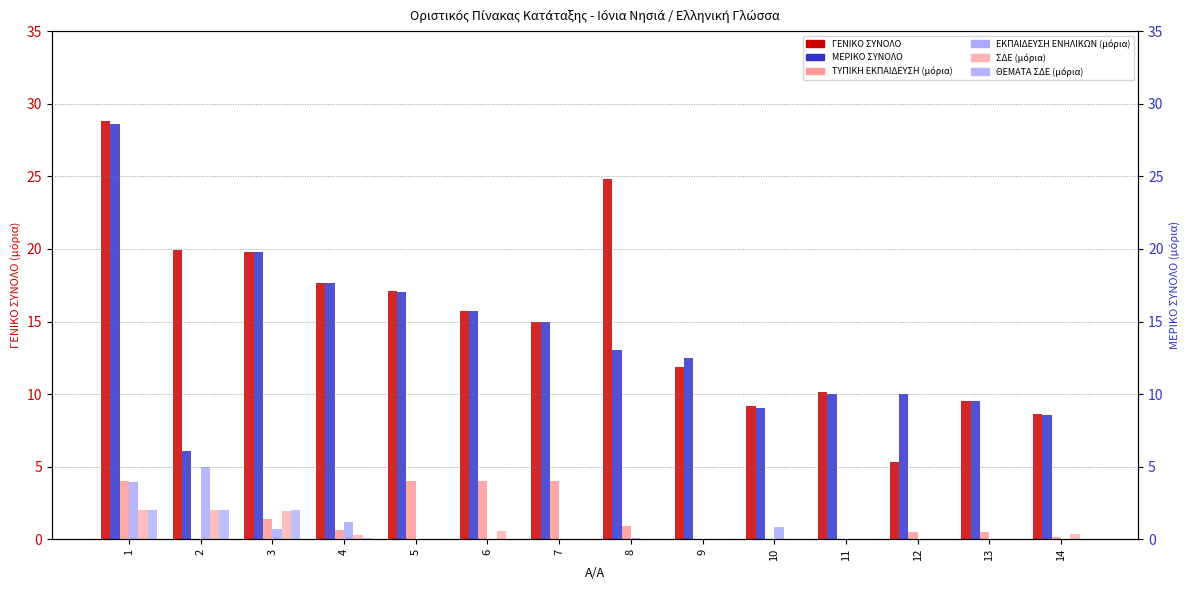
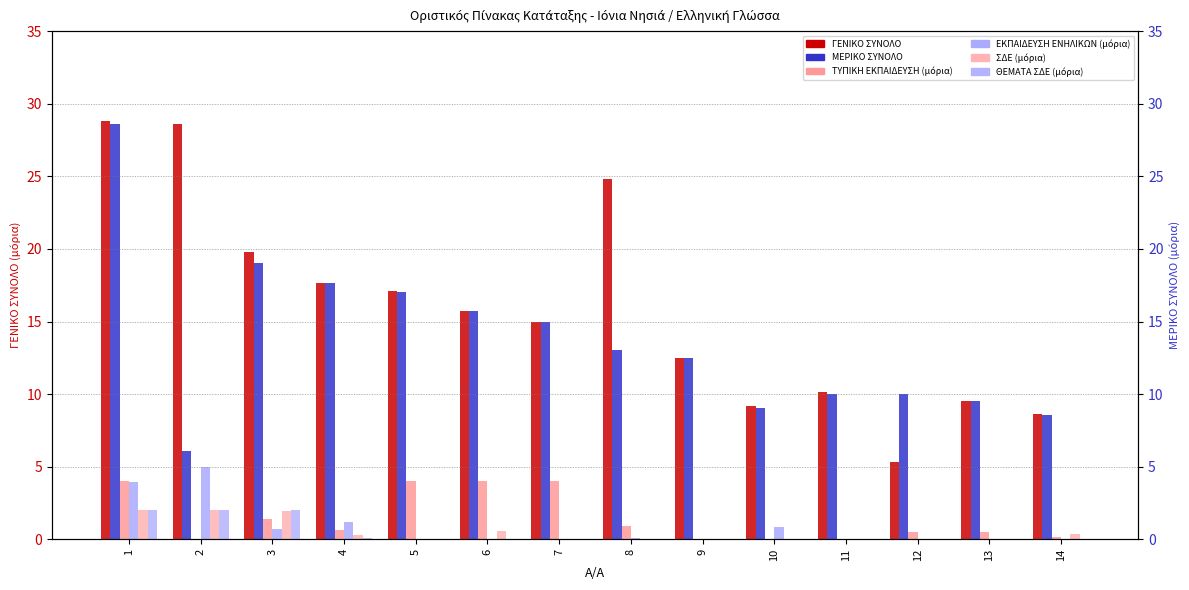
  {
    "ΓΕΝΙΚΟ ΣΥΝΟΛΟ": {
      "1": 28.8,
-     "2": 19.9,
+     "2": 28.6,
      "3": 19.8,
      "4": 17.7,
      "5": 17.1,
      "6": 15.7,
      "7": 15.0,
      "8": 24.8,
-     "9": 11.9,
+     "9": 12.5,
      "10": 9.2,
      "11": 10.2,
      "12": 5.3,
      "13": 9.5,
      "14": 8.6
    },
    "ΜΕΡΙΚΟ ΣΥΝΟΛΟ": {
      "1": 28.6,
      "2": 6.1,
-     "3": 19.8,
+     "3": 19.0,
      "4": 17.7,
      "5": 17.0,
      "6": 15.7,
      "7": 15.0,
      "8": 13.1,
      "9": 12.5,
      "10": 9.0,
      "11": 10.0,
      "12": 10.0,
      "13": 9.5,
      "14": 8.6
    }
  }
